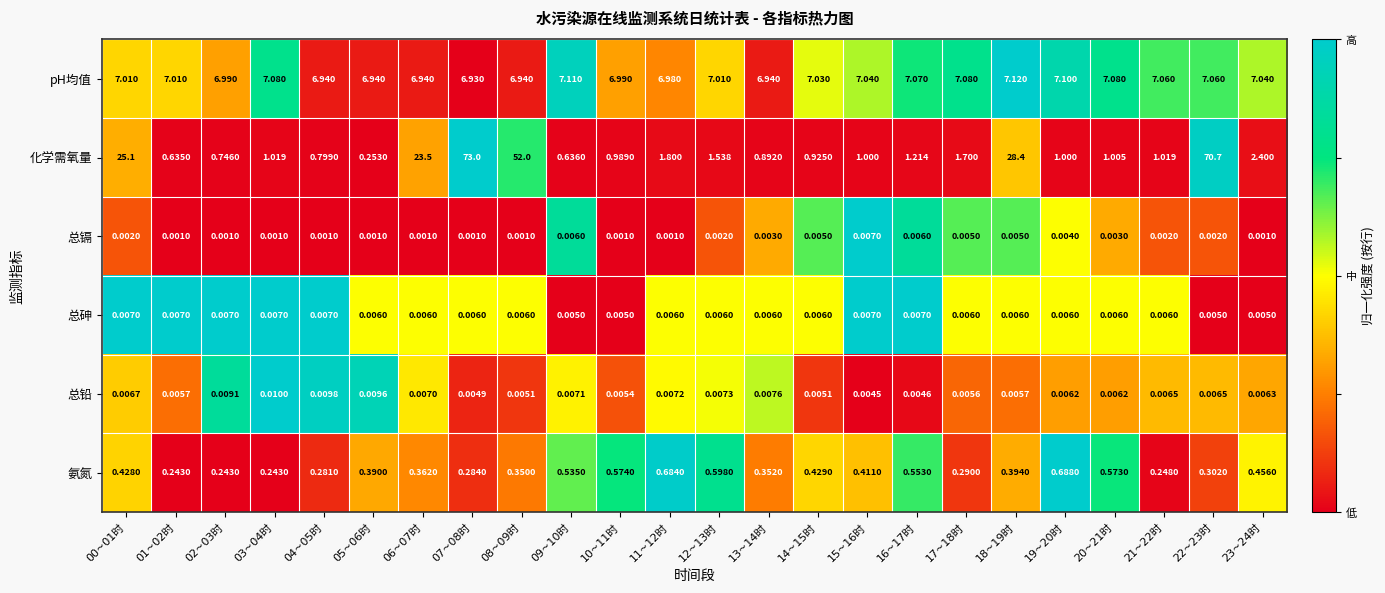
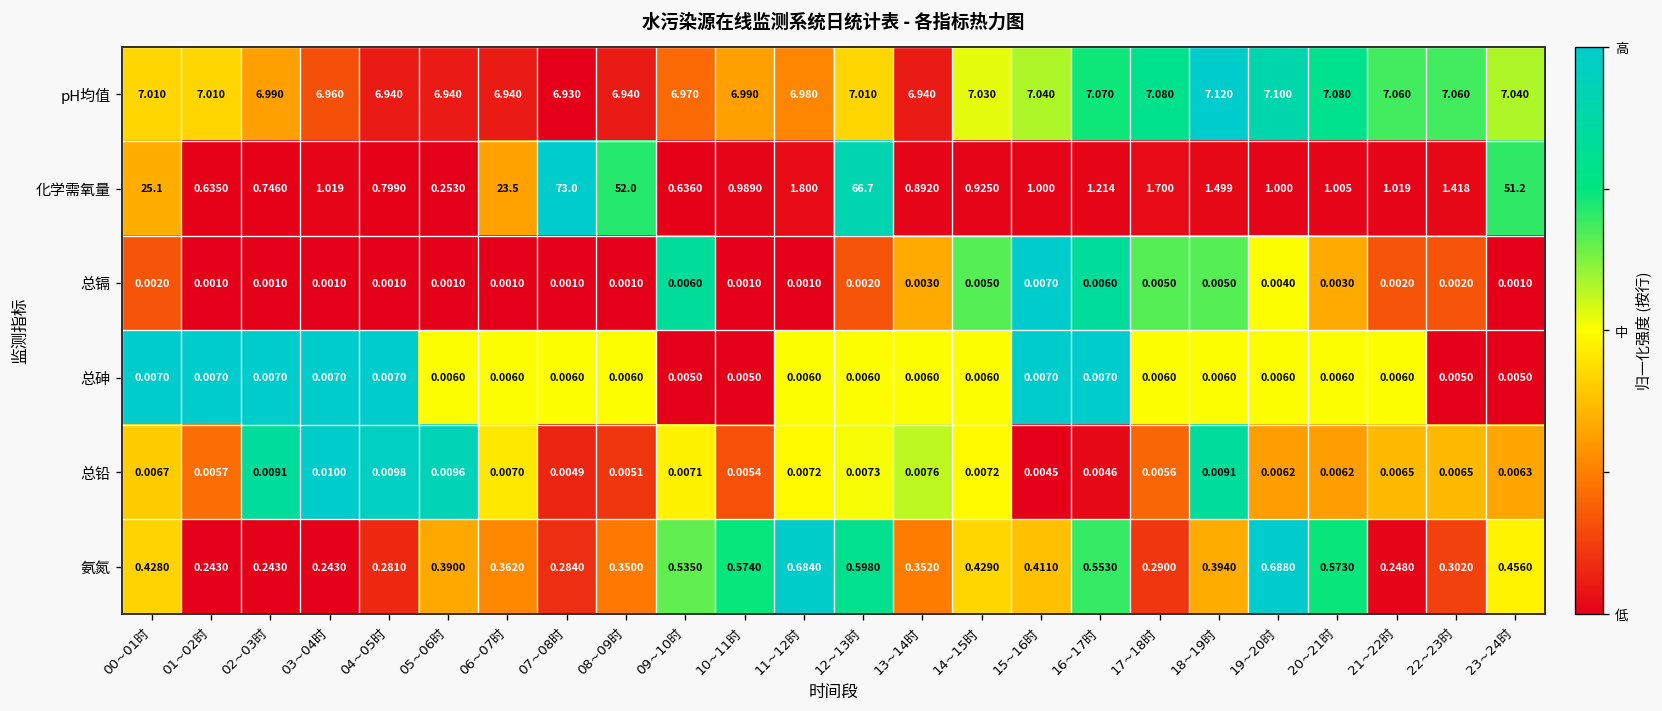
  {
    "pH均值": {
      "00~01时": 7.010,
      "01~02时": 7.010,
      "02~03时": 6.990,
-     "03~04时": 7.080,
+     "03~04时": 6.960,
      "04~05时": 6.940,
      "05~06时": 6.940,
      "06~07时": 6.940,
      "07~08时": 6.930,
      "08~09时": 6.940,
-     "09~10时": 7.110,
+     "09~10时": 6.970,
      "10~11时": 6.990,
      "11~12时": 6.980,
      "12~13时": 7.010,
      "13~14时": 6.940,
      "14~15时": 7.030,
      "15~16时": 7.040,
      "16~17时": 7.070,
      "17~18时": 7.080,
      "18~19时": 7.120,
      "19~20时": 7.100,
      "20~21时": 7.080,
      "21~22时": 7.060,
      "22~23时": 7.060,
      "23~24时": 7.040
    },
    "化学需氧量": {
      "00~01时": 25.1,
      "01~02时": 0.6350,
      "02~03时": 0.7460,
      "03~04时": 1.019,
      "04~05时": 0.7990,
      "05~06时": 0.2530,
      "06~07时": 23.5,
      "07~08时": 73.0,
      "08~09时": 52.0,
      "09~10时": 0.6360,
      "10~11时": 0.9890,
      "11~12时": 1.800,
-     "12~13时": 1.538,
+     "12~13时": 66.7,
      "13~14时": 0.8920,
      "14~15时": 0.9250,
      "15~16时": 1.000,
      "16~17时": 1.214,
      "17~18时": 1.700,
-     "18~19时": 28.4,
+     "18~19时": 1.499,
      "19~20时": 1.000,
      "20~21时": 1.005,
      "21~22时": 1.019,
-     "22~23时": 70.7,
-     "23~24时": 2.400
+     "22~23时": 1.418,
+     "23~24时": 51.2
    },
    "总镉": {
      "00~01时": 0.0020,
      "01~02时": 0.0010,
      "02~03时": 0.0010,
      "03~04时": 0.0010,
      "04~05时": 0.0010,
      "05~06时": 0.0010,
      "06~07时": 0.0010,
      "07~08时": 0.0010,
      "08~09时": 0.0010,
      "09~10时": 0.0060,
      "10~11时": 0.0010,
      "11~12时": 0.0010,
      "12~13时": 0.0020,
      "13~14时": 0.0030,
      "14~15时": 0.0050,
      "15~16时": 0.0070,
      "16~17时": 0.0060,
      "17~18时": 0.0050,
      "18~19时": 0.0050,
      "19~20时": 0.0040,
      "20~21时": 0.0030,
      "21~22时": 0.0020,
      "22~23时": 0.0020,
      "23~24时": 0.0010
    },
    "总砷": {
      "00~01时": 0.0070,
      "01~02时": 0.0070,
      "02~03时": 0.0070,
      "03~04时": 0.0070,
      "04~05时": 0.0070,
      "05~06时": 0.0060,
      "06~07时": 0.0060,
      "07~08时": 0.0060,
      "08~09时": 0.0060,
      "09~10时": 0.0050,
      "10~11时": 0.0050,
      "11~12时": 0.0060,
      "12~13时": 0.0060,
      "13~14时": 0.0060,
      "14~15时": 0.0060,
      "15~16时": 0.0070,
      "16~17时": 0.0070,
      "17~18时": 0.0060,
      "18~19时": 0.0060,
      "19~20时": 0.0060,
      "20~21时": 0.0060,
      "21~22时": 0.0060,
      "22~23时": 0.0050,
      "23~24时": 0.0050
    },
    "总铅": {
      "00~01时": 0.0067,
      "01~02时": 0.0057,
      "02~03时": 0.0091,
      "03~04时": 0.0100,
      "04~05时": 0.0098,
      "05~06时": 0.0096,
      "06~07时": 0.0070,
      "07~08时": 0.0049,
      "08~09时": 0.0051,
      "09~10时": 0.0071,
      "10~11时": 0.0054,
      "11~12时": 0.0072,
      "12~13时": 0.0073,
      "13~14时": 0.0076,
-     "14~15时": 0.0051,
+     "14~15时": 0.0072,
      "15~16时": 0.0045,
      "16~17时": 0.0046,
      "17~18时": 0.0056,
-     "18~19时": 0.0057,
+     "18~19时": 0.0091,
      "19~20时": 0.0062,
      "20~21时": 0.0062,
      "21~22时": 0.0065,
      "22~23时": 0.0065,
      "23~24时": 0.0063
    },
    "氨氮": {
      "00~01时": 0.4280,
      "01~02时": 0.2430,
      "02~03时": 0.2430,
      "03~04时": 0.2430,
      "04~05时": 0.2810,
      "05~06时": 0.3900,
      "06~07时": 0.3620,
      "07~08时": 0.2840,
      "08~09时": 0.3500,
      "09~10时": 0.5350,
      "10~11时": 0.5740,
      "11~12时": 0.6840,
      "12~13时": 0.5980,
      "13~14时": 0.3520,
      "14~15时": 0.4290,
      "15~16时": 0.4110,
      "16~17时": 0.5530,
      "17~18时": 0.2900,
      "18~19时": 0.3940,
      "19~20时": 0.6880,
      "20~21时": 0.5730,
      "21~22时": 0.2480,
      "22~23时": 0.3020,
      "23~24时": 0.4560
    }
  }
